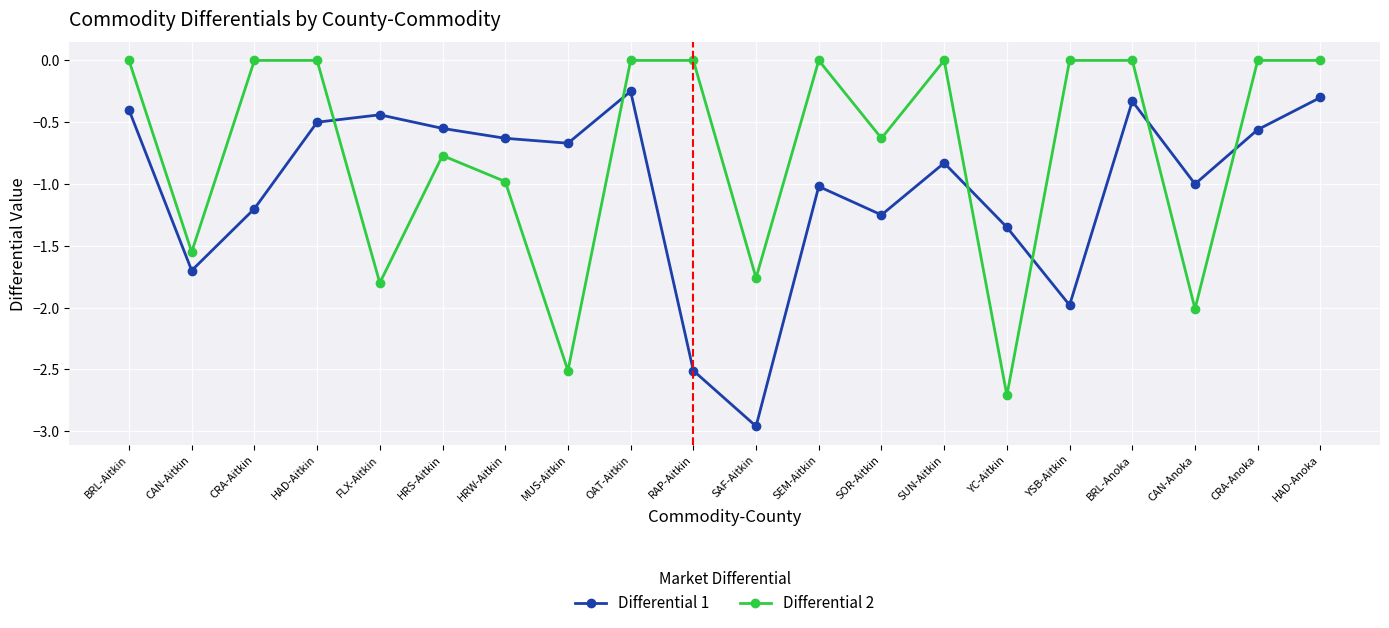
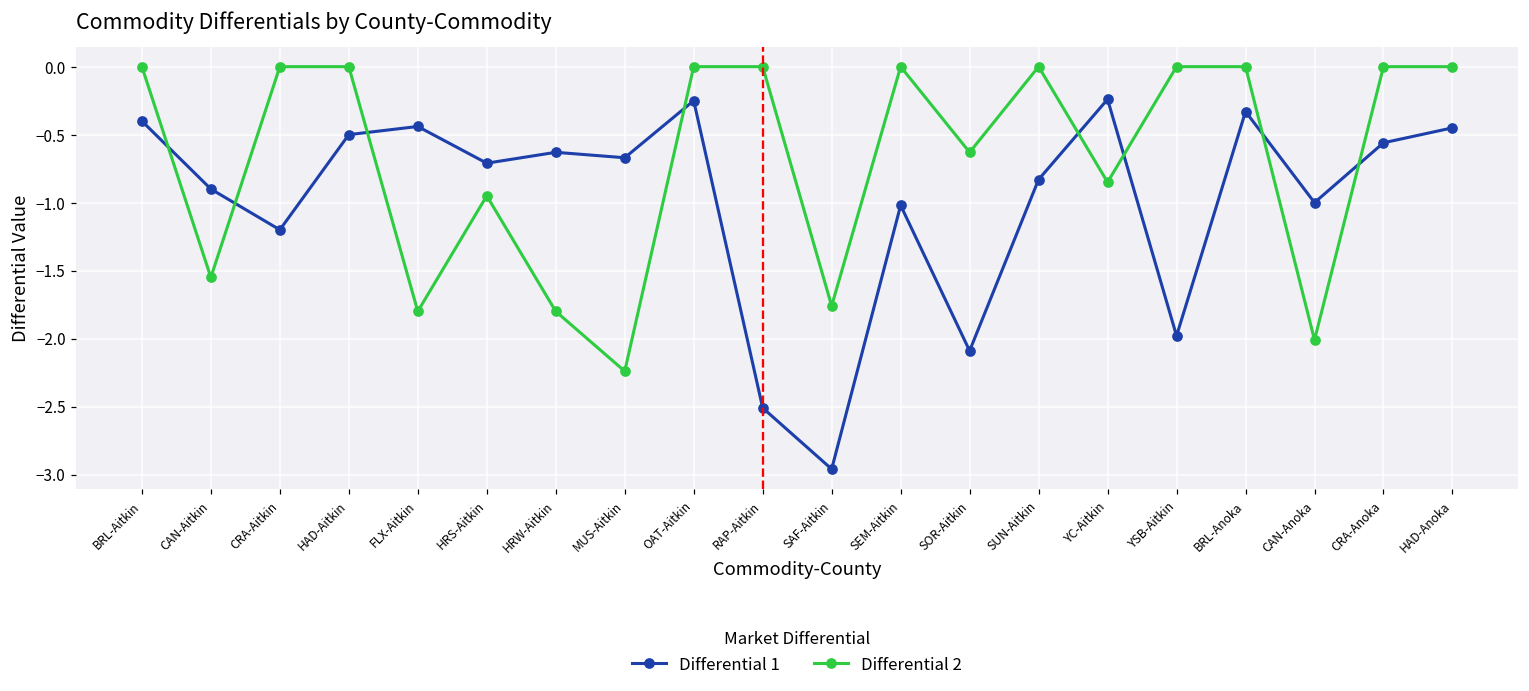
  {
    "Differential 1": {
      "BRL-Aitkin": -0.40,
-     "CAN-Aitkin": -1.7,
+     "CAN-Aitkin": -0.9,
      "CRA-Aitkin": -1.20,
      "HAD-Aitkin": -0.50,
      "FLX-Aitkin": -0.44,
-     "HRS-Aitkin": -0.55,
+     "HRS-Aitkin": -0.71,
      "HRW-Aitkin": -0.63,
      "MUS-Aitkin": -0.67,
      "OAT-Aitkin": -0.25,
      "RAP-Aitkin": -2.51,
      "SAF-Aitkin": -2.96,
      "SEM-Aitkin": -1.02,
-     "SOR-Aitkin": -1.25,
+     "SOR-Aitkin": -2.09,
      "SUN-Aitkin": -0.83,
-     "YC-Aitkin": -1.35,
+     "YC-Aitkin": -0.24,
      "YSB-Aitkin": -1.98,
      "BRL-Anoka": -0.33,
      "CAN-Anoka": -1.00,
      "CRA-Anoka": -0.56,
-     "HAD-Anoka": -0.30
+     "HAD-Anoka": -0.45
    },
    "Differential 2": {
      "BRL-Aitkin": 0.00,
      "CAN-Aitkin": -1.55,
      "CRA-Aitkin": 0.00,
      "HAD-Aitkin": 0.00,
      "FLX-Aitkin": -1.80,
-     "HRS-Aitkin": -0.77,
-     "HRW-Aitkin": -0.98,
-     "MUS-Aitkin": -2.51,
+     "HRS-Aitkin": -0.95,
+     "HRW-Aitkin": -1.80,
+     "MUS-Aitkin": -2.24,
      "OAT-Aitkin": 0.00,
      "RAP-Aitkin": 0.00,
      "SAF-Aitkin": -1.76,
      "SEM-Aitkin": 0.00,
      "SOR-Aitkin": -0.63,
      "SUN-Aitkin": 0.00,
-     "YC-Aitkin": -2.71,
+     "YC-Aitkin": -0.85,
      "YSB-Aitkin": 0.00,
      "BRL-Anoka": 0.00,
      "CAN-Anoka": -2.01,
      "CRA-Anoka": 0.00,
      "HAD-Anoka": 0.00
    }
  }
